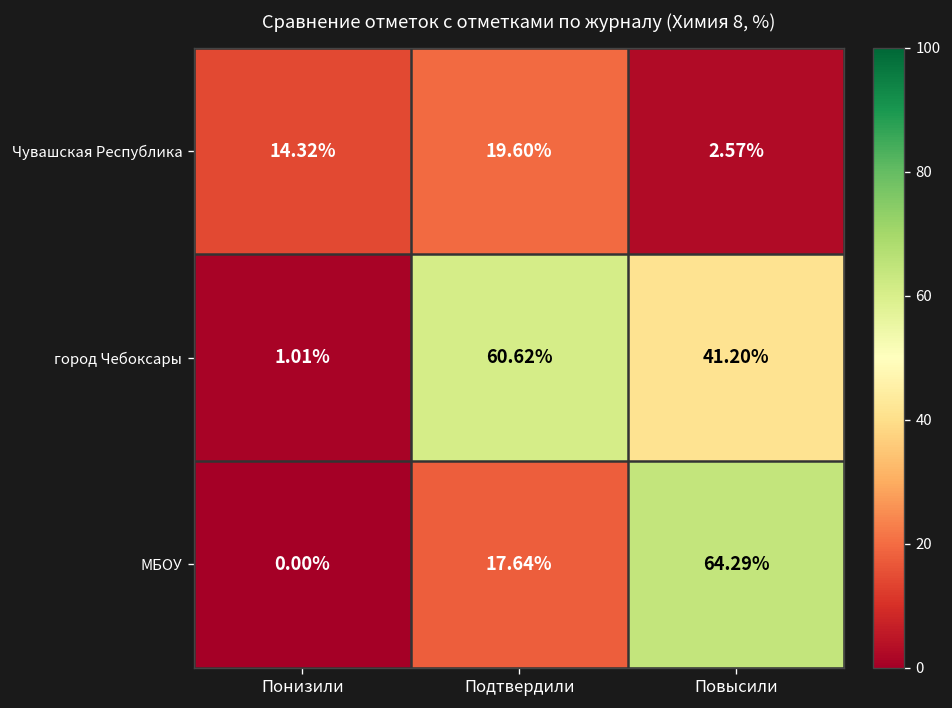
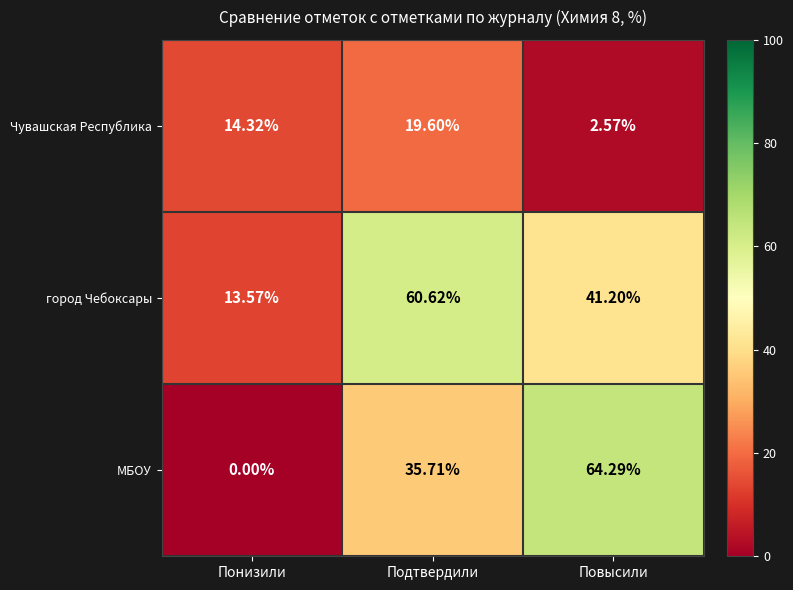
  {
    "Чувашская Республика": {
      "Понизили": "14.32%",
      "Подтвердили": "19.60%",
      "Повысили": "2.57%"
    },
    "город Чебоксары": {
-     "Понизили": "1.01%",
+     "Понизили": "13.57%",
      "Подтвердили": "60.62%",
      "Повысили": "41.20%"
    },
    "МБОУ": {
      "Понизили": "0.00%",
-     "Подтвердили": "17.64%",
+     "Подтвердили": "35.71%",
      "Повысили": "64.29%"
    }
  }
